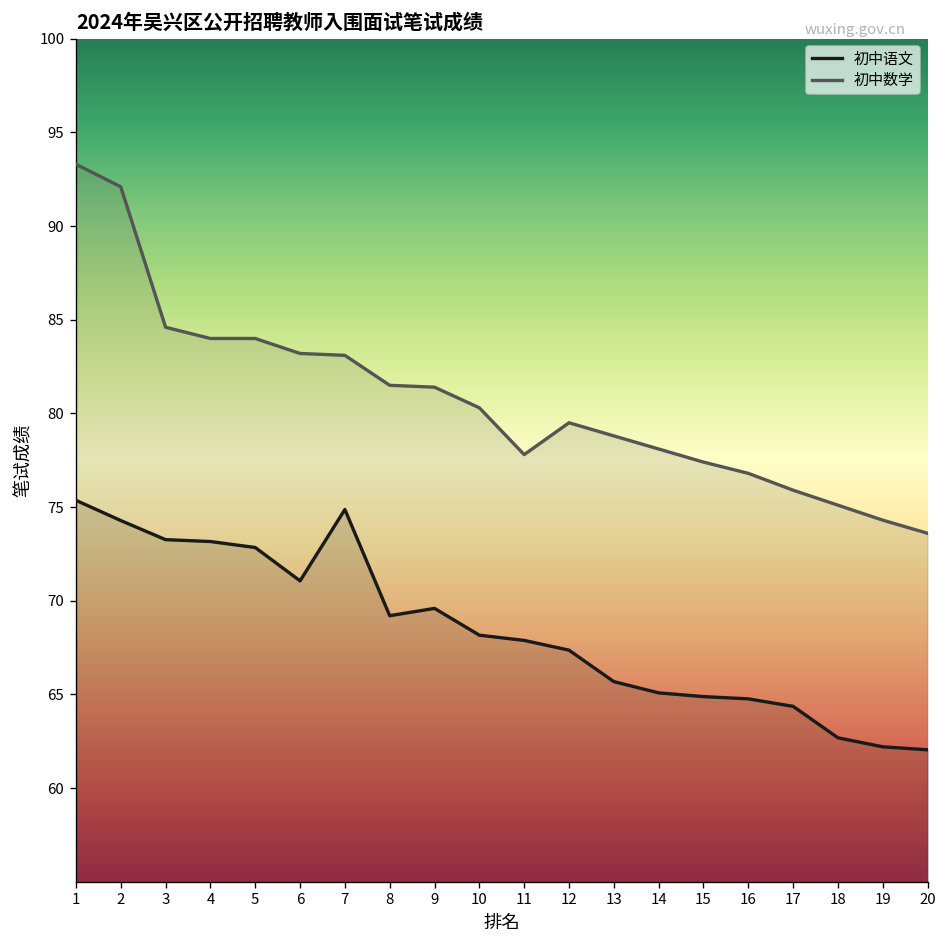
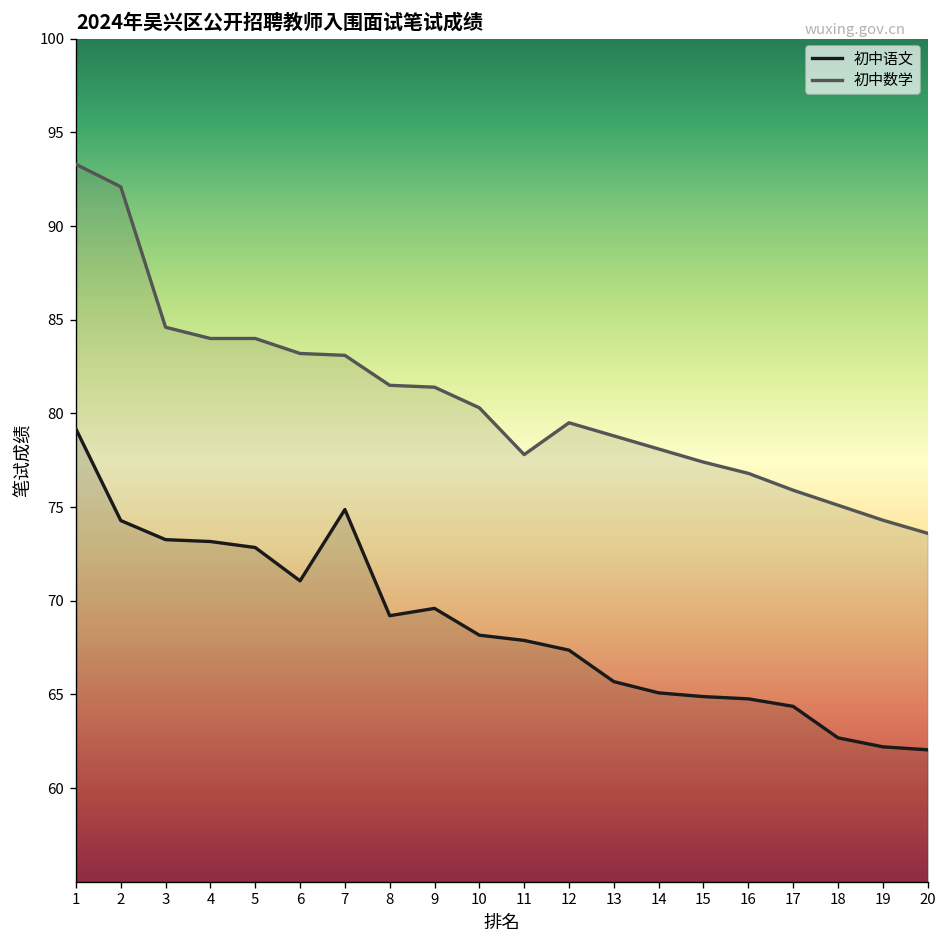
  {
    "初中语文": {
-     "1": 75.4,
+     "1": 79.2,
      "2": 74.3,
      "3": 73.3,
      "4": 73.2,
      "5": 72.8,
      "6": 71.1,
      "7": 74.9,
      "8": 69.2,
      "9": 69.6,
      "10": 68.2,
      "11": 67.9,
      "12": 67.4,
      "13": 65.7,
      "14": 65.1,
      "15": 64.9,
      "16": 64.8,
      "17": 64.4,
      "18": 62.7,
      "19": 62.2,
      "20": 62.0
    },
    "初中数学": {
      "1": 93.3,
      "2": 92.1,
      "3": 84.6,
      "4": 84.0,
      "5": 84.0,
      "6": 83.2,
      "7": 83.1,
      "8": 81.5,
      "9": 81.4,
      "10": 80.3,
      "11": 77.8,
      "12": 79.5,
      "13": 78.8,
      "14": 78.1,
      "15": 77.4,
      "16": 76.8,
      "17": 75.9,
      "18": 75.1,
      "19": 74.3,
      "20": 73.6
    }
  }
